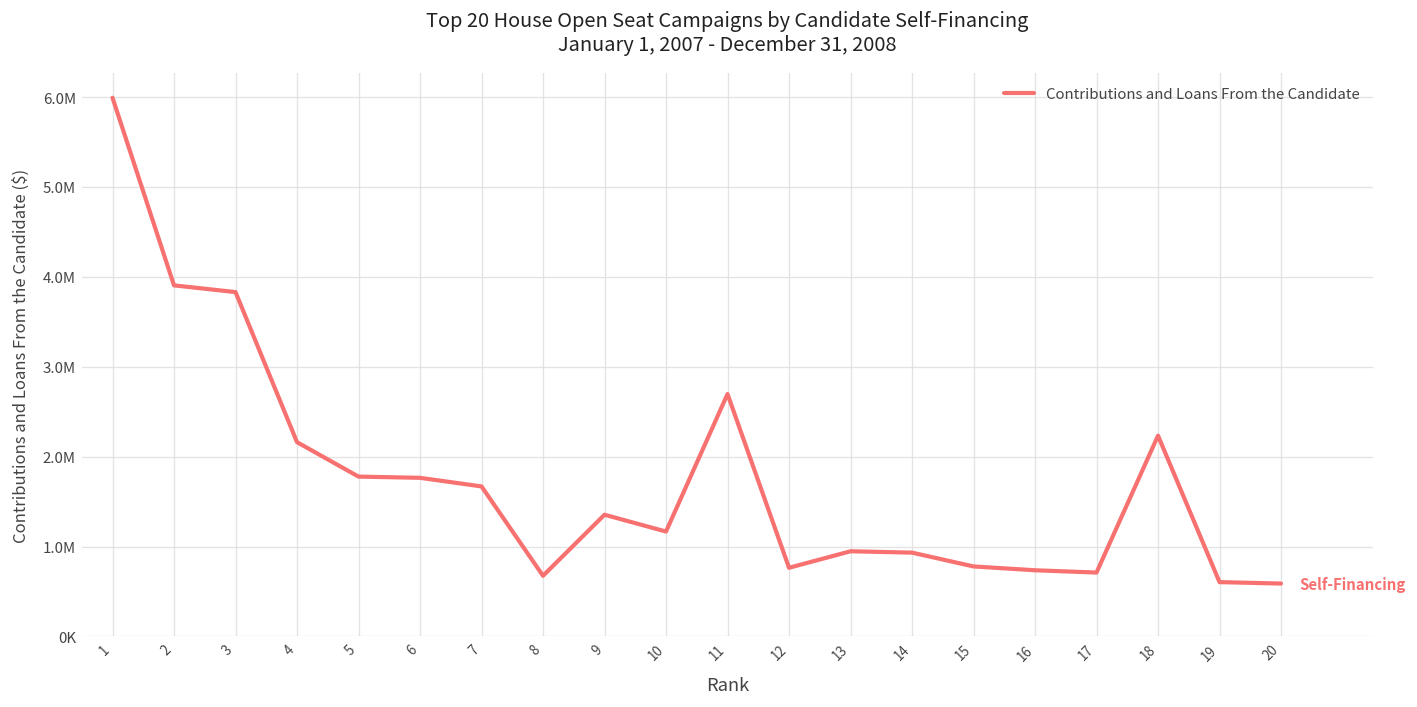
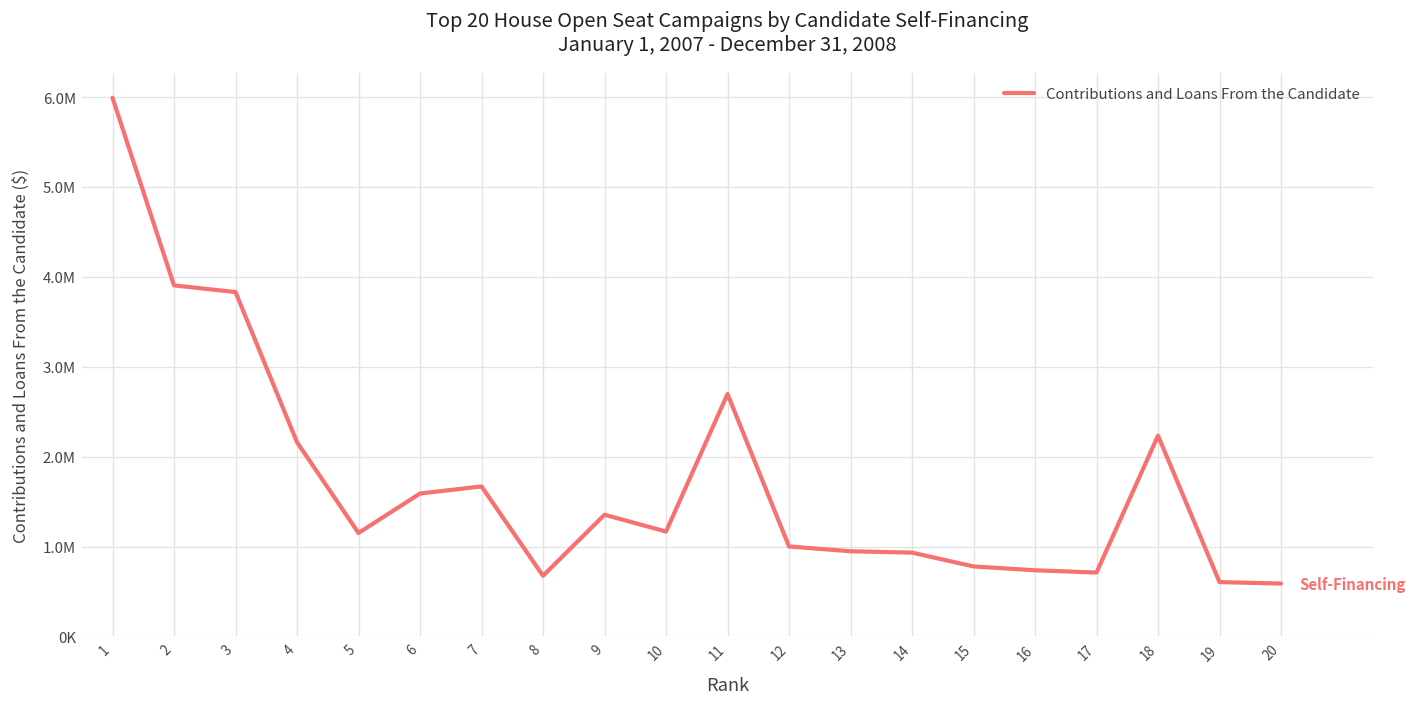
  {
    "1": 6000000,
    "2": 3900000,
    "3": 3800000,
    "4": 2200000,
-   "5": 1800000,
-   "6": 1800000,
+   "5": 1200000,
+   "6": 1600000,
    "7": 1700000,
    "8": 700000,
    "9": 1400000,
    "10": 1200000,
    "11": 2700000,
-   "12": 800000,
+   "12": 1000000,
    "13": 900000,
    "14": 900000,
    "15": 800000,
    "16": 700000,
    "17": 700000,
    "18": 2200000,
    "19": 600000,
    "20": 600000
  }
